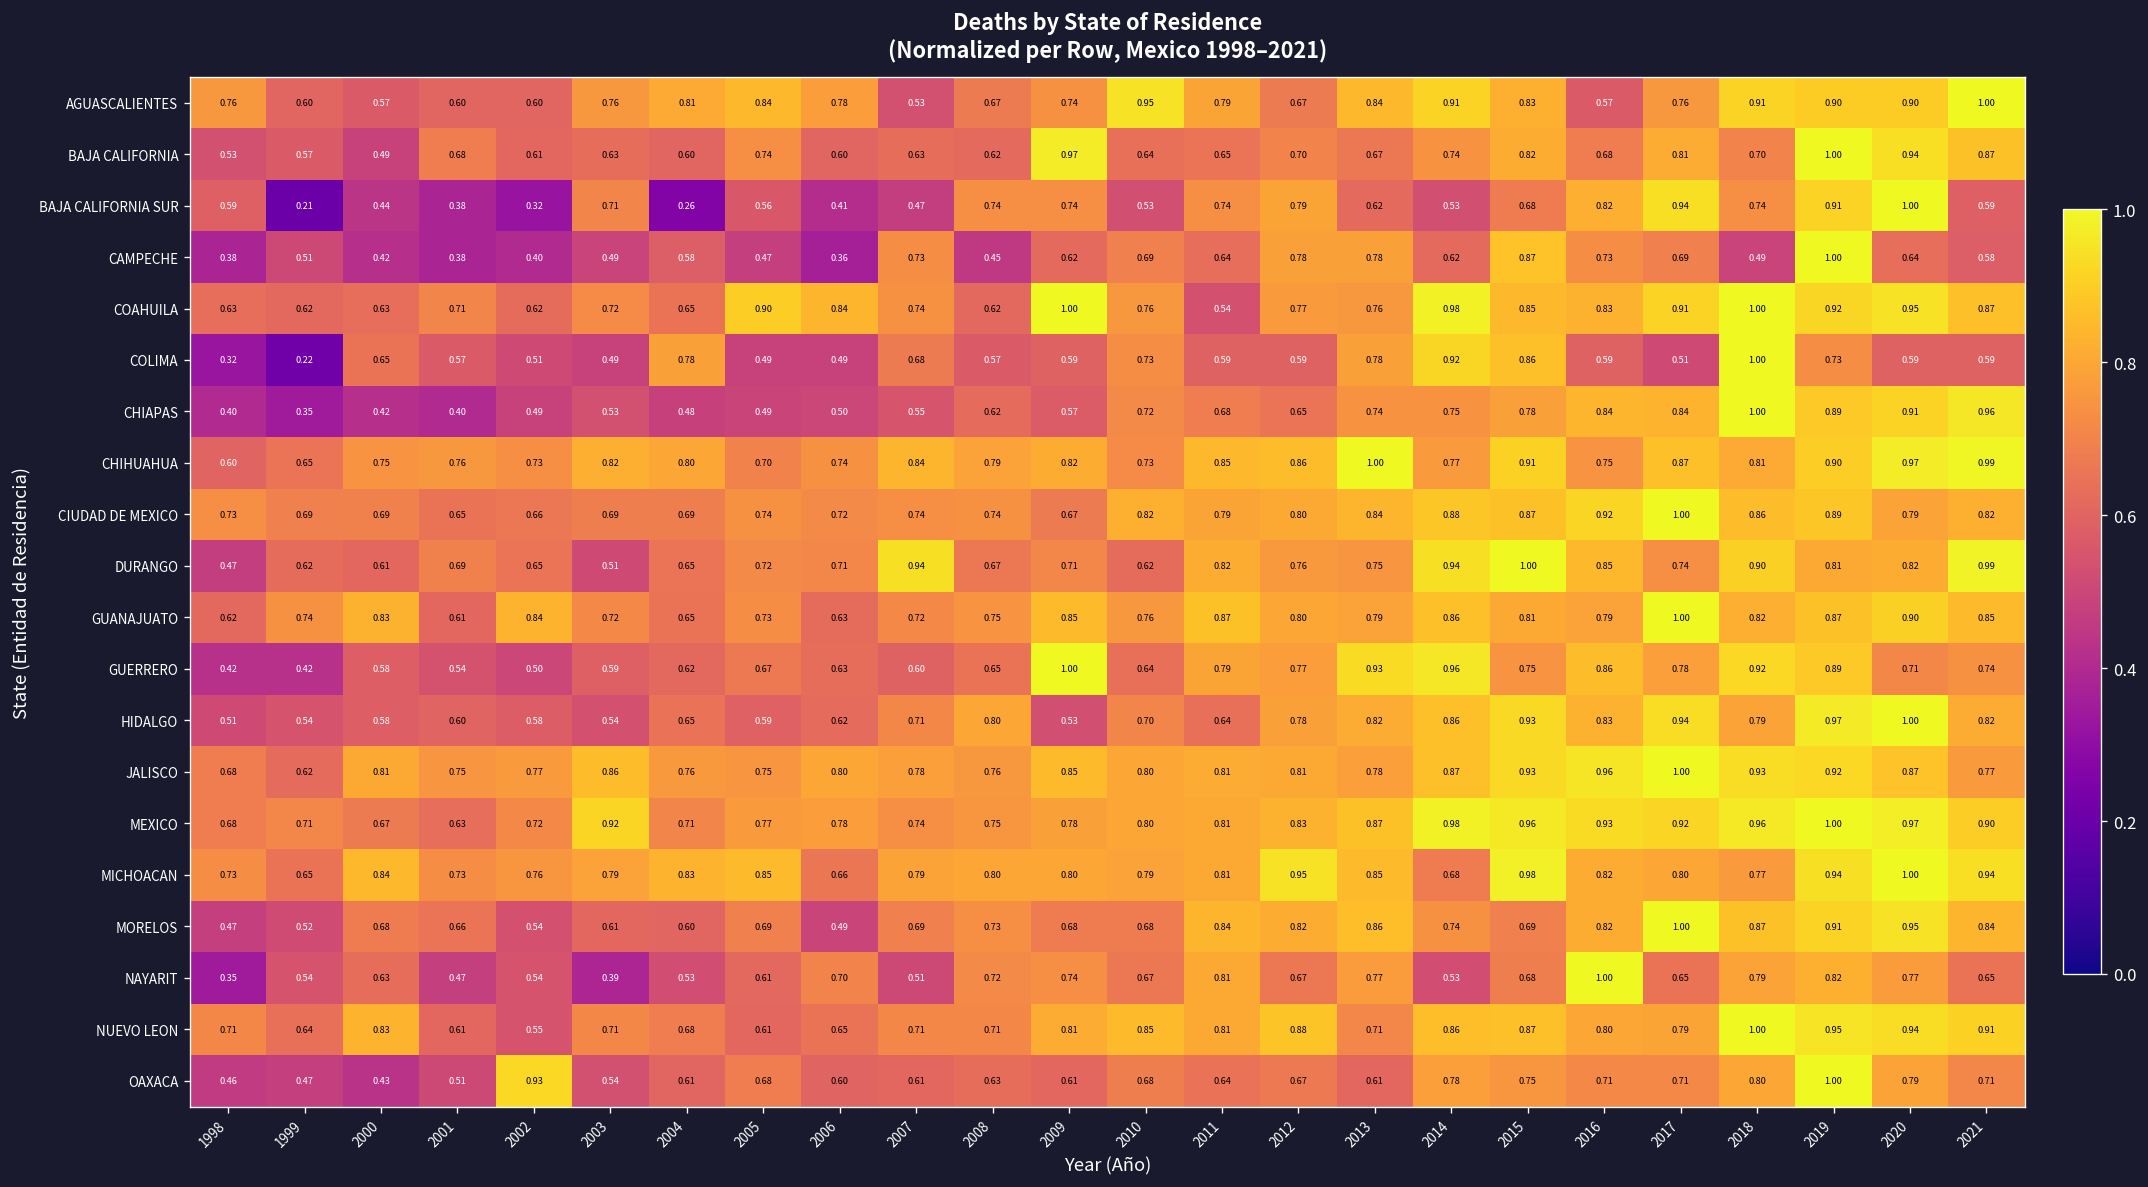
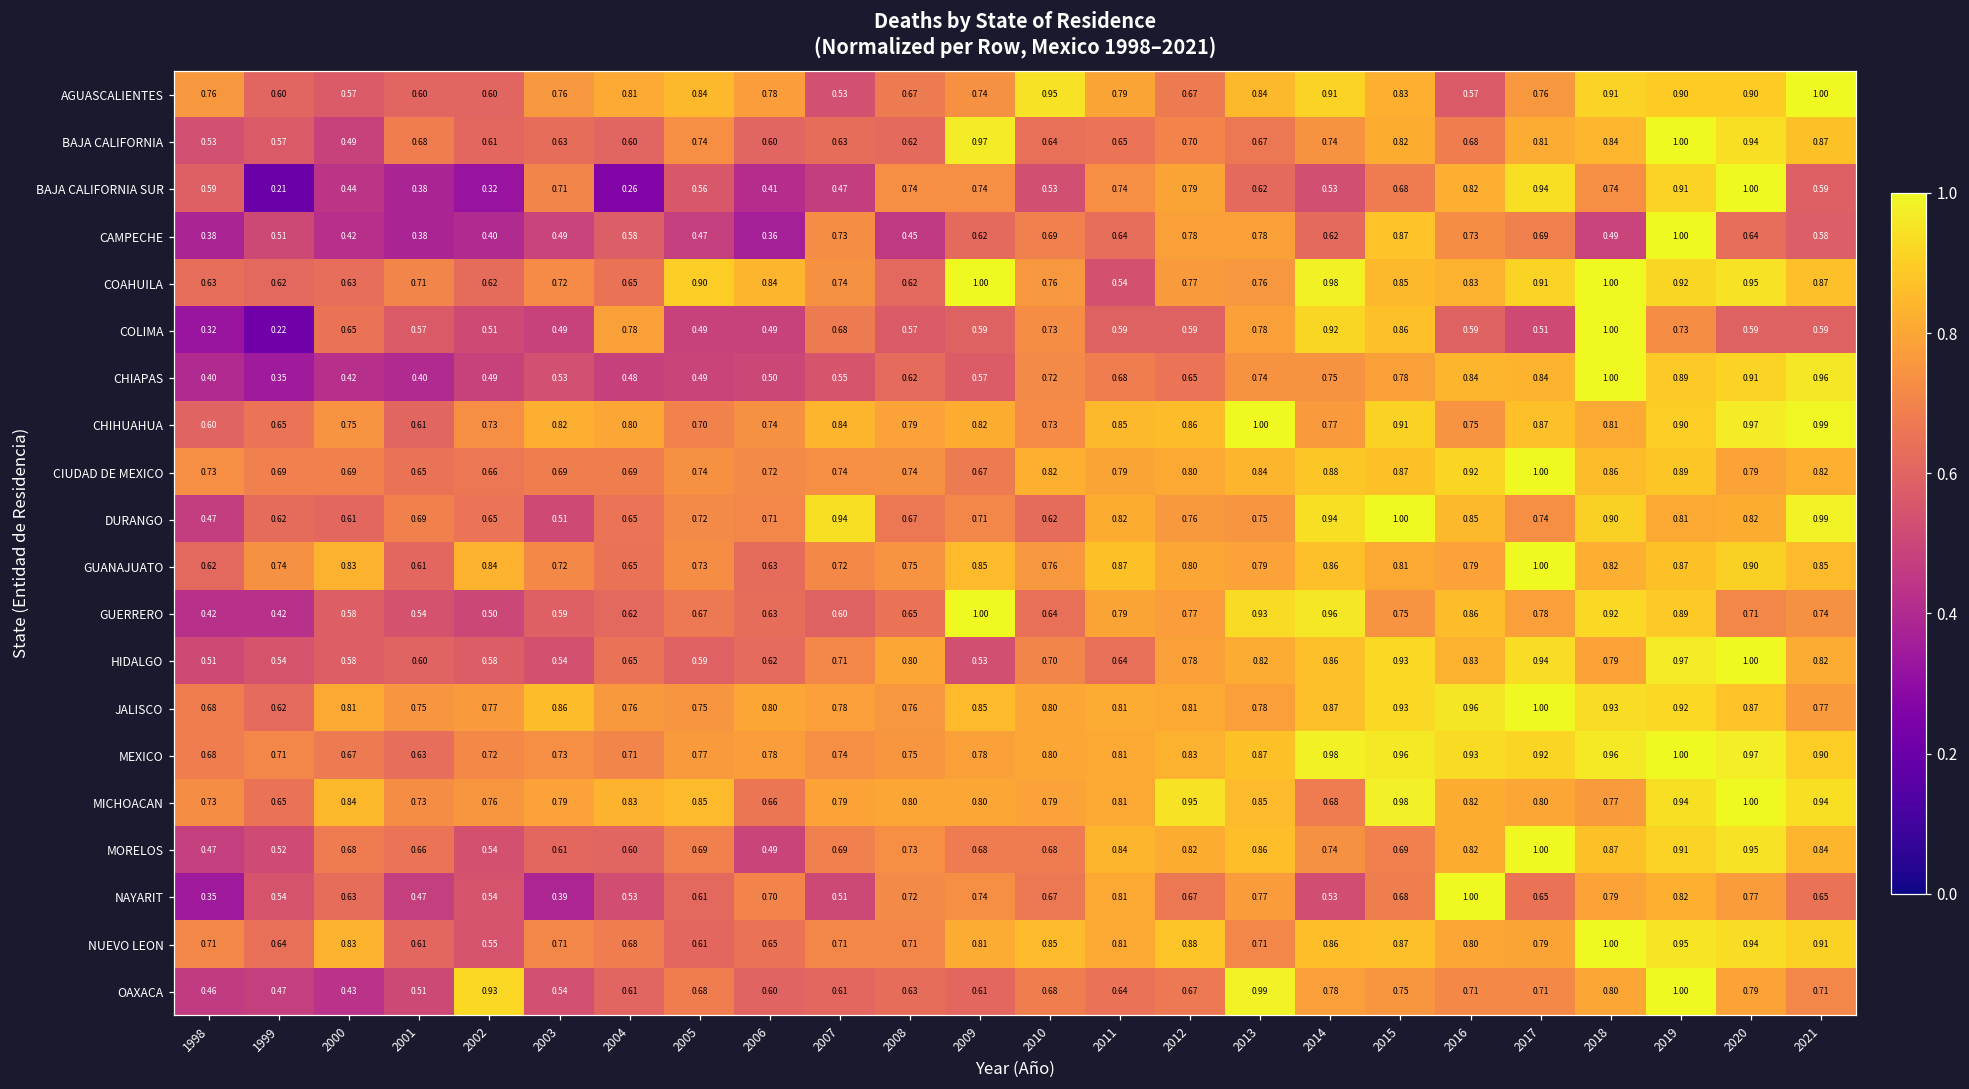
  {
    "BAJA CALIFORNIA": {
      "1998": 0.53,
      "1999": 0.57,
      "2000": 0.49,
      "2001": 0.68,
      "2002": 0.61,
      "2003": 0.63,
      "2004": 0.60,
      "2005": 0.74,
      "2006": 0.60,
      "2007": 0.63,
      "2008": 0.62,
      "2009": 0.97,
      "2010": 0.64,
      "2011": 0.65,
      "2012": 0.70,
      "2013": 0.67,
      "2014": 0.74,
      "2015": 0.82,
      "2016": 0.68,
      "2017": 0.81,
-     "2018": 0.70,
+     "2018": 0.84,
      "2019": 1.00,
      "2020": 0.94,
      "2021": 0.87
    },
    "CHIHUAHUA": {
      "1998": 0.60,
      "1999": 0.65,
      "2000": 0.75,
-     "2001": 0.76,
+     "2001": 0.61,
      "2002": 0.73,
      "2003": 0.82,
      "2004": 0.80,
      "2005": 0.70,
      "2006": 0.74,
      "2007": 0.84,
      "2008": 0.79,
      "2009": 0.82,
      "2010": 0.73,
      "2011": 0.85,
      "2012": 0.86,
      "2013": 1.00,
      "2014": 0.77,
      "2015": 0.91,
      "2016": 0.75,
      "2017": 0.87,
      "2018": 0.81,
      "2019": 0.90,
      "2020": 0.97,
      "2021": 0.99
    },
    "MEXICO": {
      "1998": 0.68,
      "1999": 0.71,
      "2000": 0.67,
      "2001": 0.63,
      "2002": 0.72,
-     "2003": 0.92,
+     "2003": 0.73,
      "2004": 0.71,
      "2005": 0.77,
      "2006": 0.78,
      "2007": 0.74,
      "2008": 0.75,
      "2009": 0.78,
      "2010": 0.80,
      "2011": 0.81,
      "2012": 0.83,
      "2013": 0.87,
      "2014": 0.98,
      "2015": 0.96,
      "2016": 0.93,
      "2017": 0.92,
      "2018": 0.96,
      "2019": 1.00,
      "2020": 0.97,
      "2021": 0.90
    },
    "OAXACA": {
      "1998": 0.46,
      "1999": 0.47,
      "2000": 0.43,
      "2001": 0.51,
      "2002": 0.93,
      "2003": 0.54,
      "2004": 0.61,
      "2005": 0.68,
      "2006": 0.60,
      "2007": 0.61,
      "2008": 0.63,
      "2009": 0.61,
      "2010": 0.68,
      "2011": 0.64,
      "2012": 0.67,
-     "2013": 0.61,
+     "2013": 0.99,
      "2014": 0.78,
      "2015": 0.75,
      "2016": 0.71,
      "2017": 0.71,
      "2018": 0.80,
      "2019": 1.00,
      "2020": 0.79,
      "2021": 0.71
    }
  }
